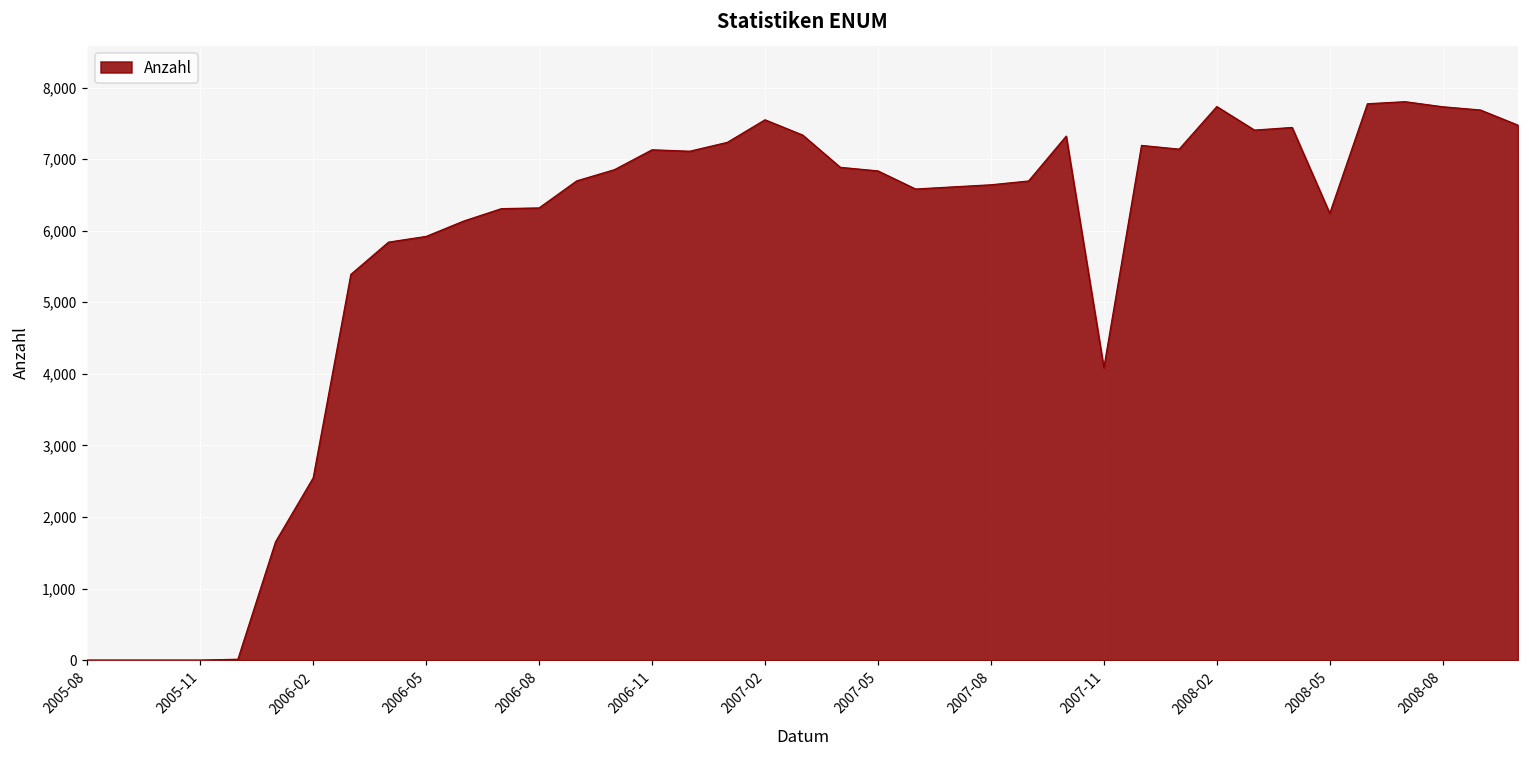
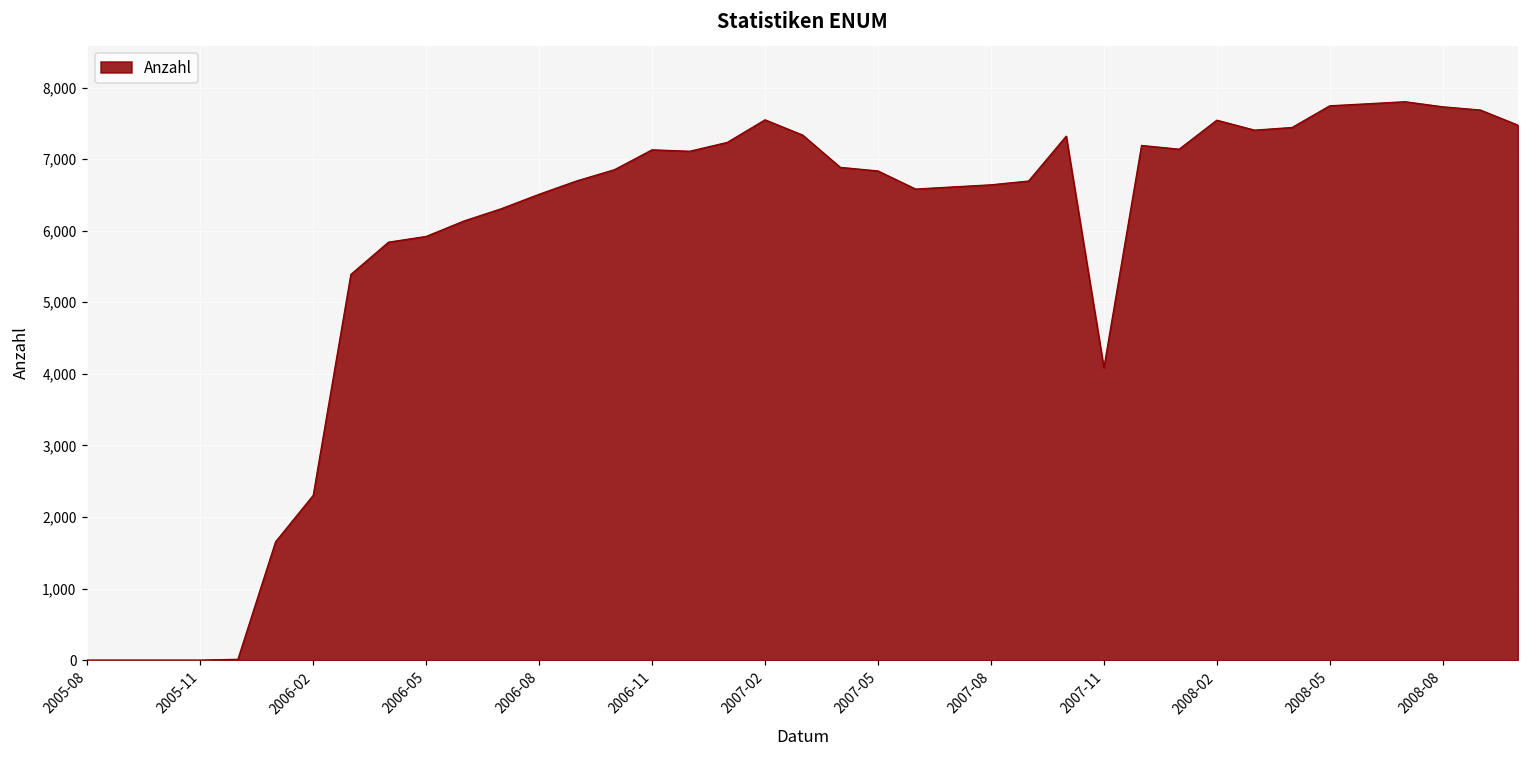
  {
    "2005-08": "0",
    "2005-11": "0",
-   "2006-02": "2,500",
+   "2006-02": "2,300",
    "2006-05": "5,900",
-   "2006-08": "6,300",
+   "2006-08": "6,500",
    "2006-11": "7,100",
    "2007-02": "7,500",
    "2007-05": "6,800",
    "2007-08": "6,600",
    "2007-11": "4,100",
-   "2008-02": "7,700",
-   "2008-05": "6,200",
+   "2008-02": "7,500",
+   "2008-05": "7,700",
    "2008-08": "7,700"
  }
